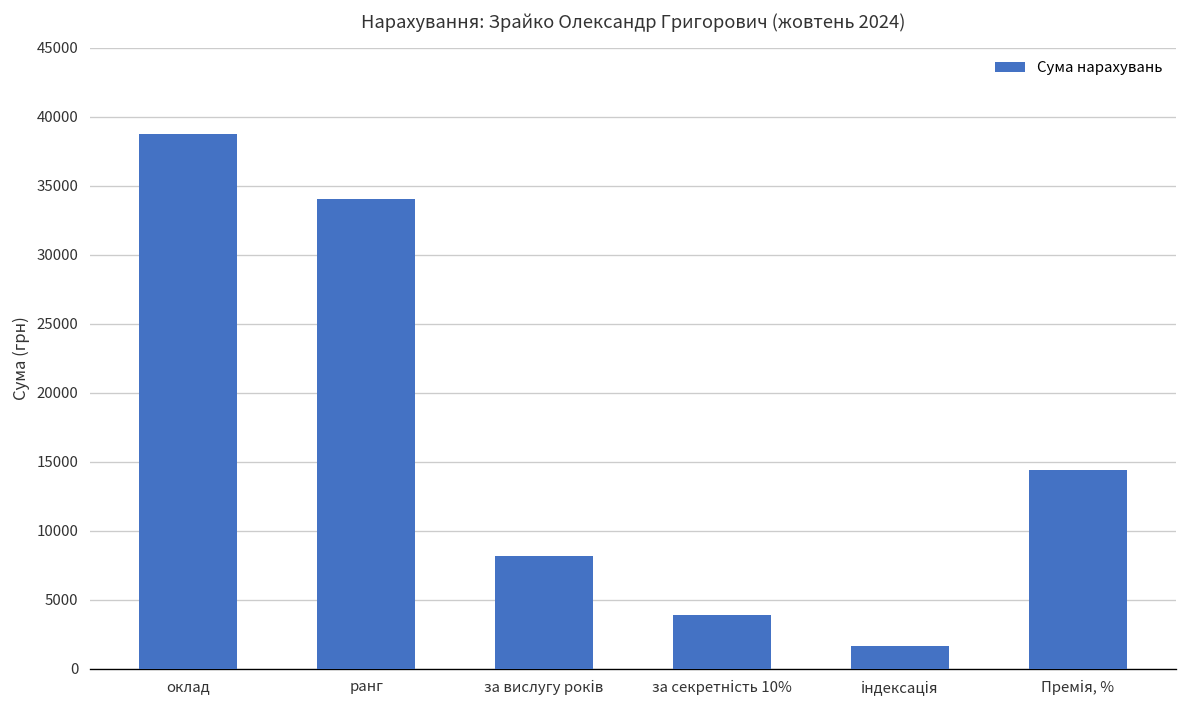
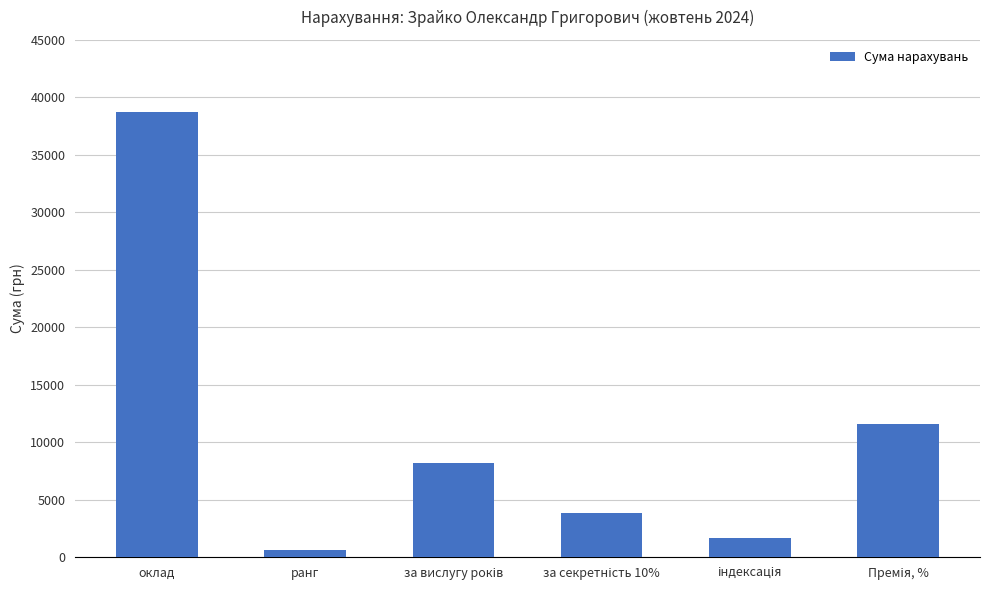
  {
    "оклад": 38800,
-   "ранг": 34000,
+   "ранг": 600,
    "за вислугу років": 8200,
    "за секретність 10%": 3900,
    "індексація": 1600,
-   "Премія, %": 14400
+   "Премія, %": 11600
  }
